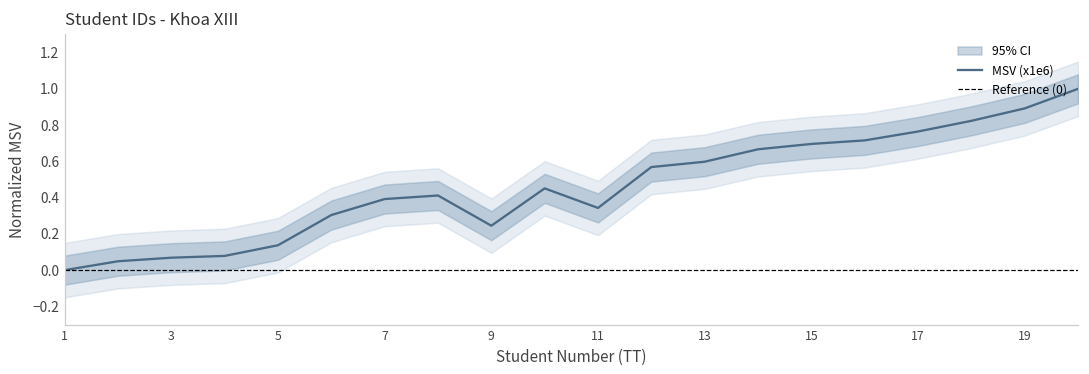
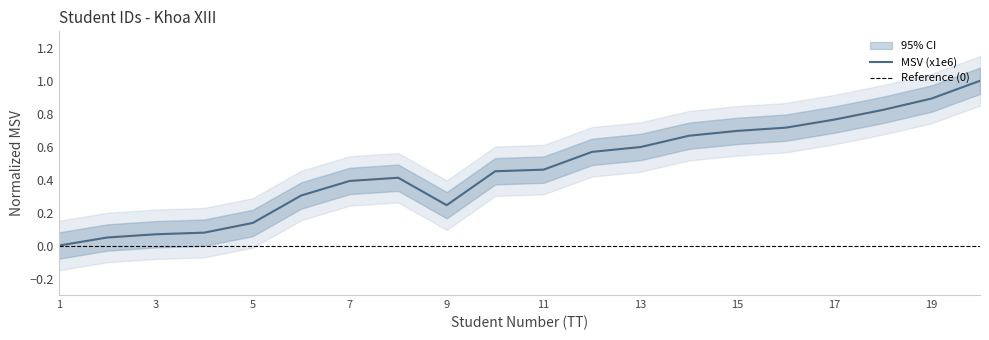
  {
    "MSV (x1e6)": {
      "1": 0.00,
      "3": 0.07,
      "5": 0.14,
      "7": 0.39,
      "9": 0.25,
-     "11": 0.34,
+     "11": 0.46,
      "13": 0.60,
      "15": 0.70,
      "17": 0.76,
      "19": 0.89
    }
  }
